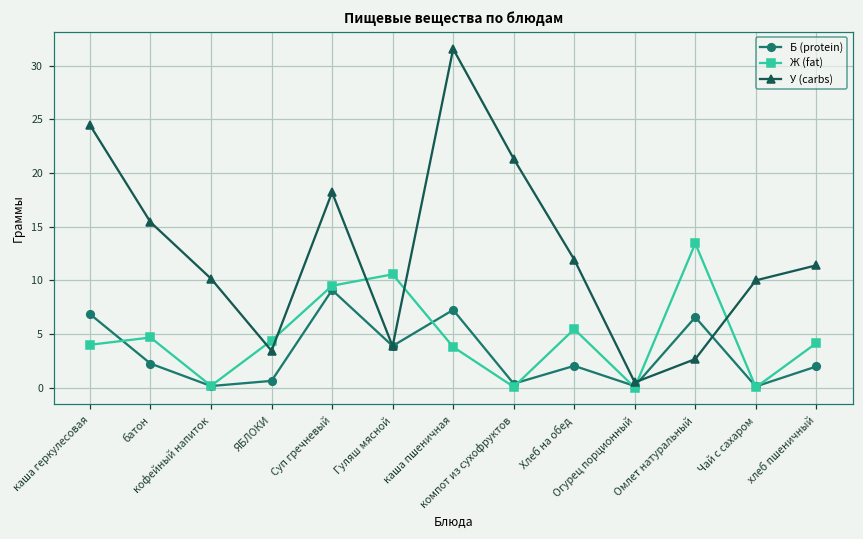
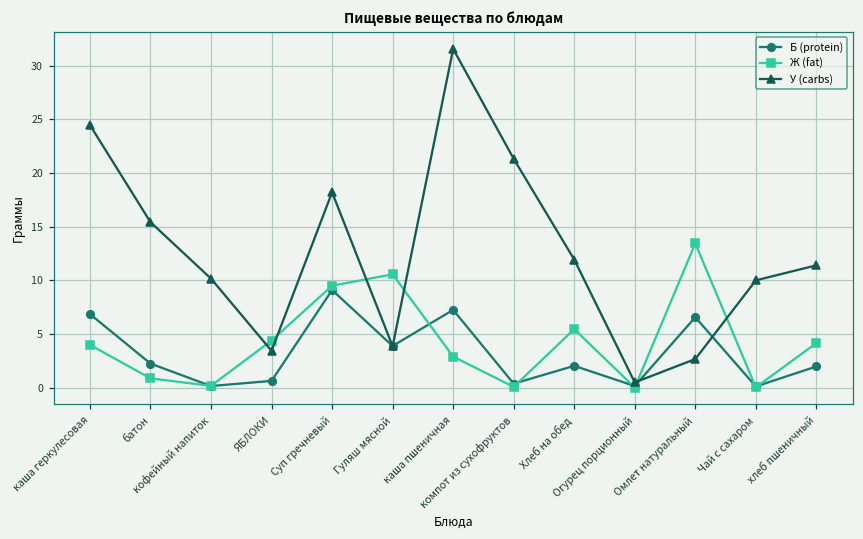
  {
    "Ж (fat)": {
      "каша геркулесовая": 4,
-     "батон": 5,
+     "батон": 1,
      "ЯБЛОКИ": 4,
      "Суп гречневый": 10,
      "Гуляш мясной": 11,
-     "каша пшеничная": 4,
+     "каша пшеничная": 3,
      "компот из сухофруктов": 0,
      "Хлеб на обед": 5,
      "Омлет натуральный": 13,
      "хлеб пшеничный": 4
    }
  }
